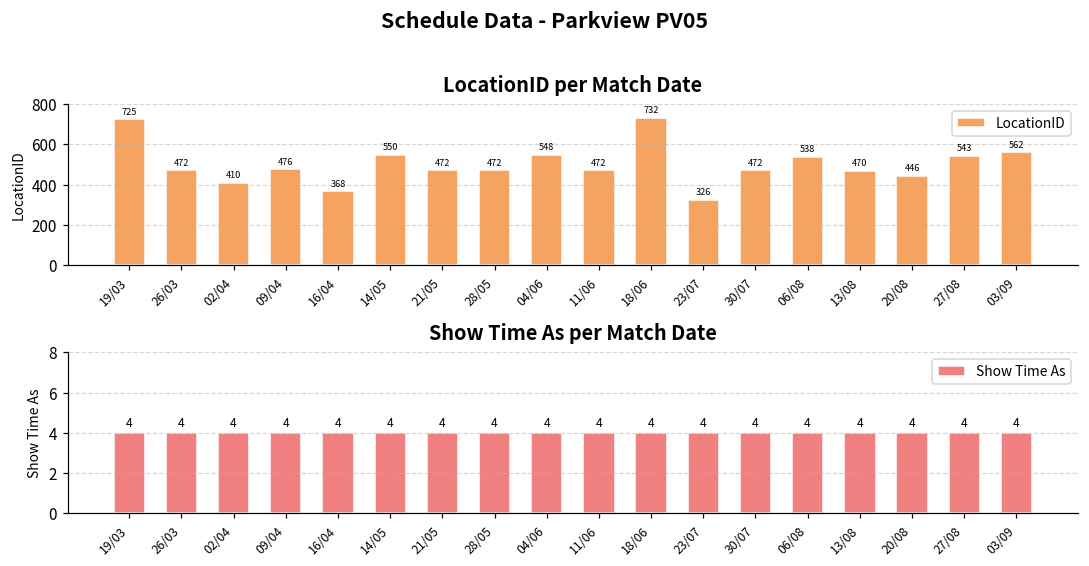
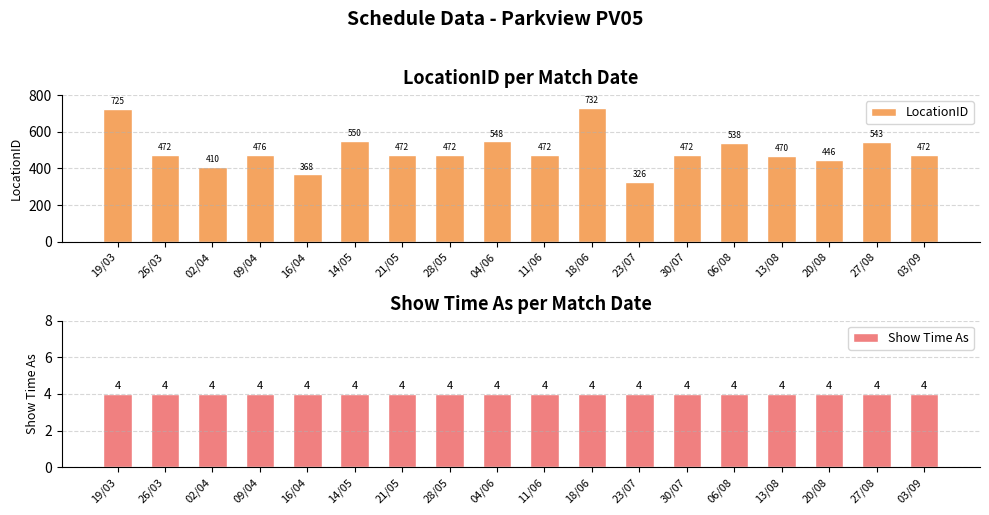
  {
    "LocationID per Match Date": {
      "19/03": 725,
      "26/03": 472,
      "02/04": 410,
      "09/04": 476,
      "16/04": 368,
      "14/05": 550,
      "21/05": 472,
      "28/05": 472,
      "04/06": 548,
      "11/06": 472,
      "18/06": 732,
      "23/07": 326,
      "30/07": 472,
      "06/08": 538,
      "13/08": 470,
      "20/08": 446,
      "27/08": 543,
-     "03/09": 562
+     "03/09": 472
    },
    "Show Time As per Match Date": {
      "19/03": 4,
      "26/03": 4,
      "02/04": 4,
      "09/04": 4,
      "16/04": 4,
      "14/05": 4,
      "21/05": 4,
      "28/05": 4,
      "04/06": 4,
      "11/06": 4,
      "18/06": 4,
      "23/07": 4,
      "30/07": 4,
      "06/08": 4,
      "13/08": 4,
      "20/08": 4,
      "27/08": 4,
      "03/09": 4
    }
  }
